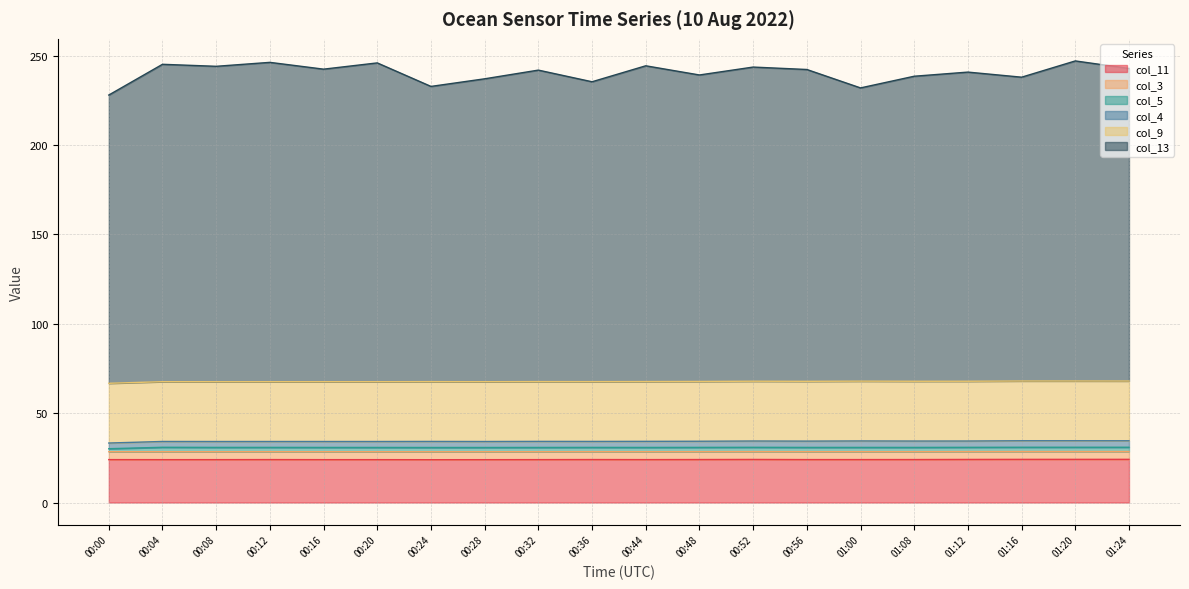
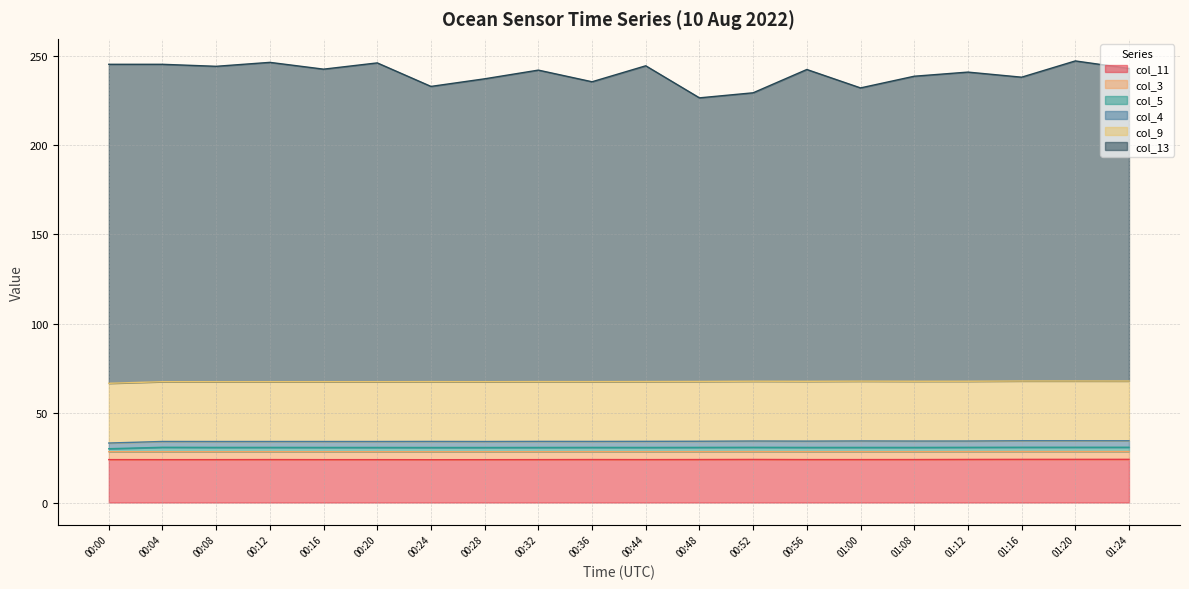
  {
    "col_11": {
      "00:00": 24,
      "00:04": 24,
      "00:08": 24,
      "00:12": 24,
      "00:16": 24,
      "00:20": 24,
      "00:24": 24,
      "00:28": 24,
      "00:32": 24,
      "00:36": 24,
      "00:44": 24,
      "00:48": 24,
      "00:52": 24,
      "00:56": 24,
      "01:00": 24,
      "01:08": 24,
      "01:12": 24,
      "01:16": 24,
      "01:20": 24,
      "01:24": 24
    },
    "col_13": {
-     "00:00": 161,
+     "00:00": 179,
      "00:04": 178,
      "00:08": 177,
      "00:12": 179,
      "00:16": 175,
      "00:20": 178,
      "00:24": 165,
      "00:28": 170,
      "00:32": 174,
      "00:36": 168,
      "00:44": 177,
-     "00:48": 172,
-     "00:52": 176,
+     "00:48": 159,
+     "00:52": 161,
      "00:56": 175,
      "01:00": 164,
      "01:08": 171,
      "01:12": 173,
      "01:16": 170,
      "01:20": 179
    }
  }
